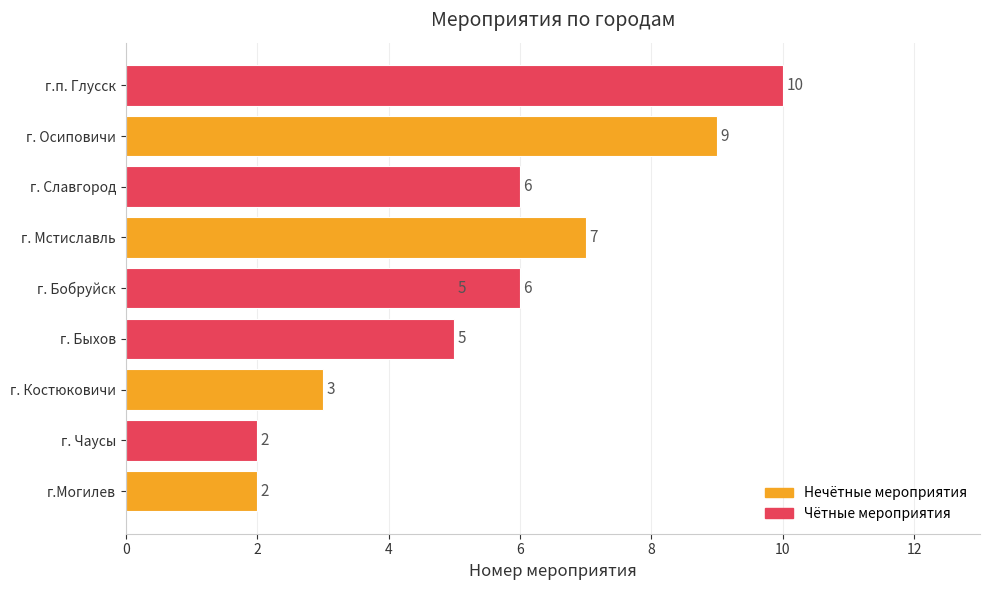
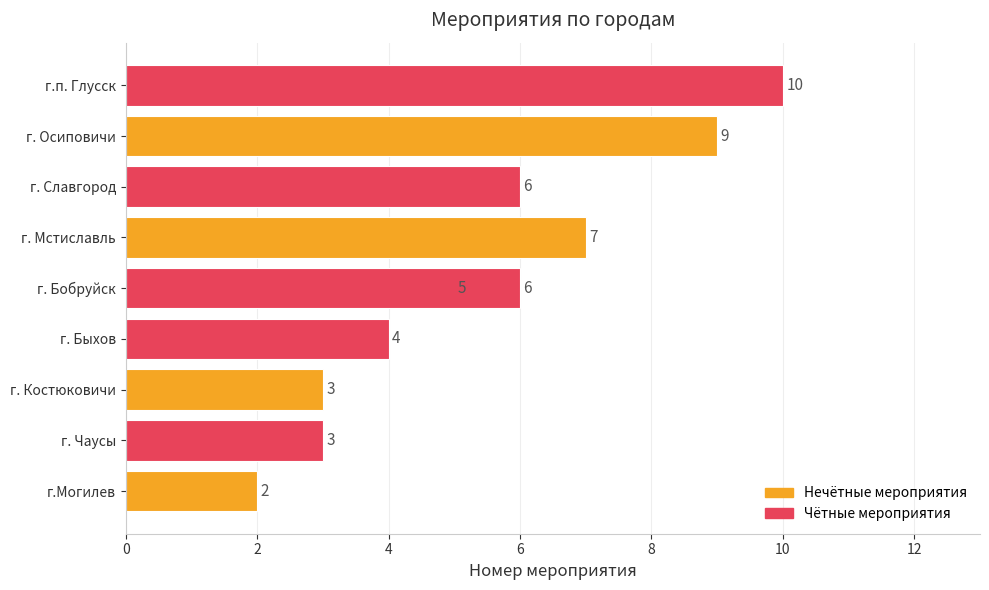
  {
    "г.п. Глусск": 10,
    "г. Осиповичи": 9,
    "г. Славгород": 6,
    "г. Мстиславль": 7,
-   "г. Быхов": 5,
+   "г. Быхов": 4,
    "г. Костюковичи": 3,
-   "г. Чаусы": 2,
+   "г. Чаусы": 3,
    "г.Могилев": 2
  }
